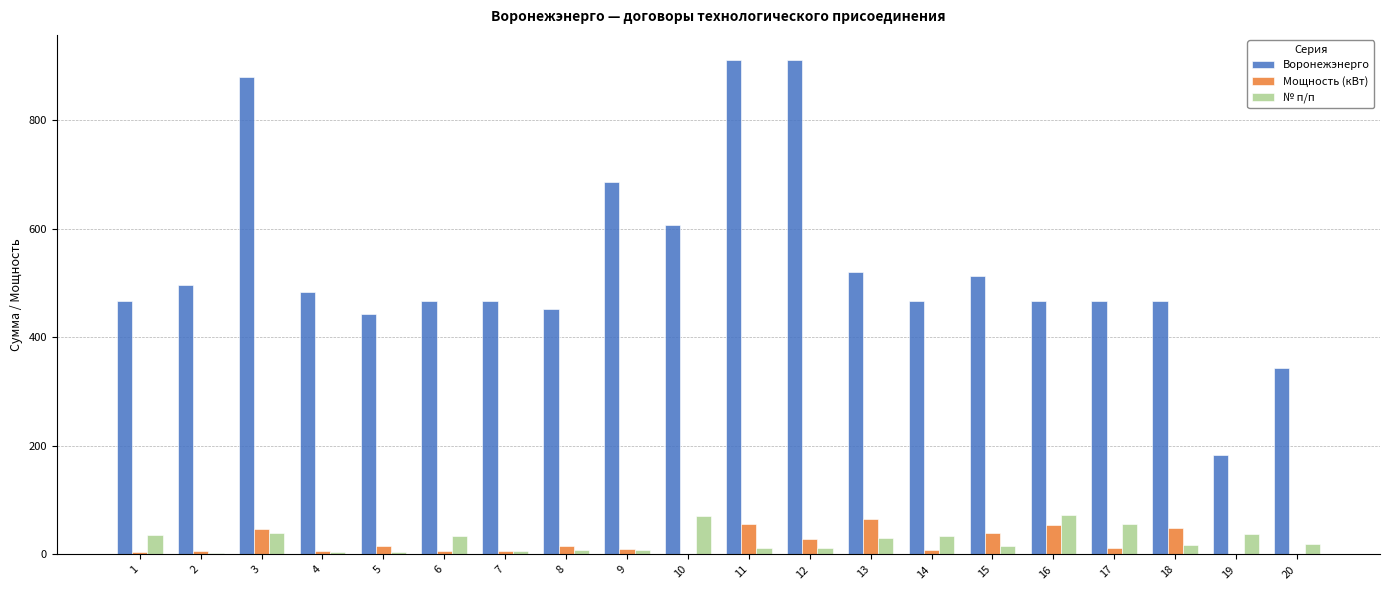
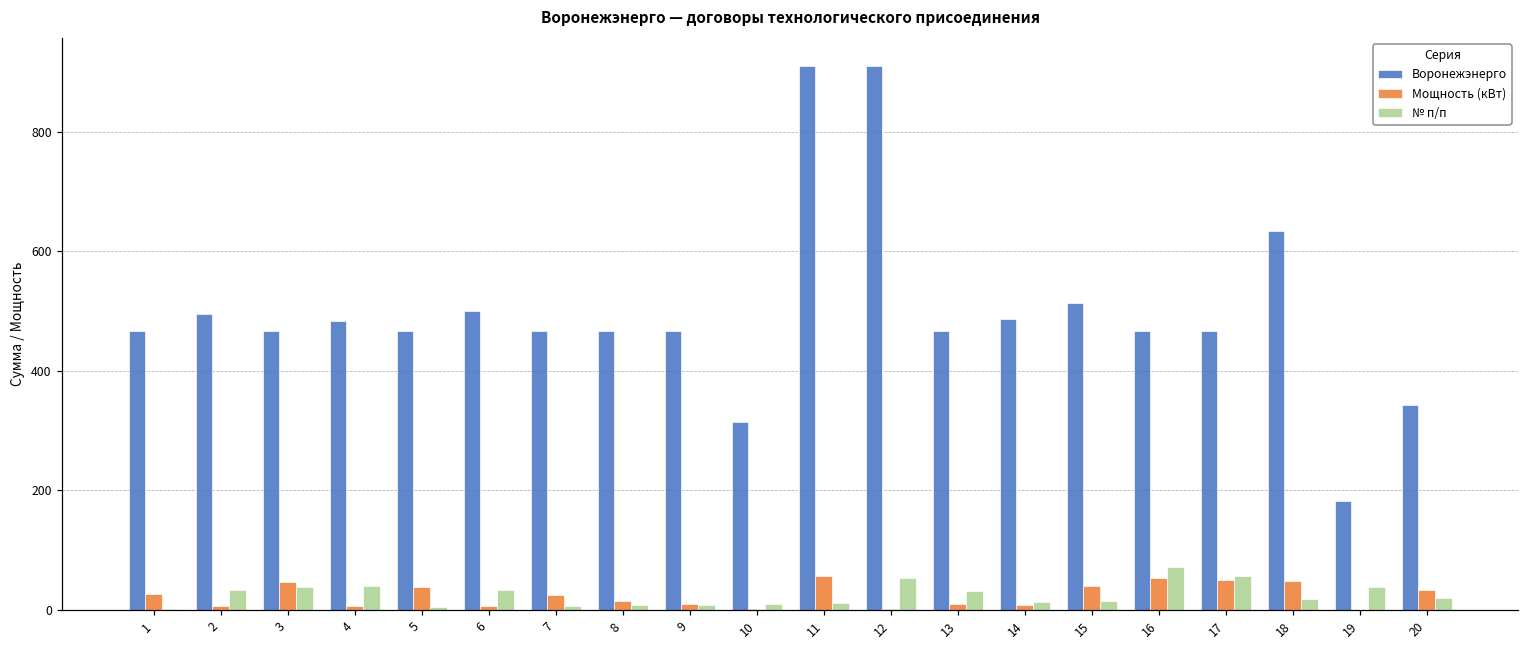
  {
    "Воронежэнерго": {
      "1": 470,
      "2": 500,
-     "3": 880,
+     "3": 470,
      "4": 480,
-     "5": 440,
-     "6": 470,
+     "5": 470,
+     "6": 500,
      "7": 470,
-     "8": 450,
-     "9": 690,
-     "10": 610,
+     "8": 470,
+     "9": 470,
+     "10": 310,
      "11": 910,
      "12": 910,
-     "13": 520,
-     "14": 470,
+     "13": 470,
+     "14": 490,
      "15": 510,
      "16": 470,
      "17": 470,
-     "18": 470,
+     "18": 630,
      "19": 180,
      "20": 340
    },
    "Мощность (кВт)": {
-     "1": 0,
+     "1": 30,
      "2": 10,
      "3": 50,
      "4": 10,
-     "5": 20,
+     "5": 40,
      "6": 10,
-     "7": 10,
+     "7": 30,
      "8": 20,
      "9": 10,
      "11": 60,
-     "12": 30,
-     "13": 60,
+     "12": 0,
+     "13": 10,
      "14": 10,
      "15": 40,
      "16": 50,
-     "17": 10,
+     "17": 50,
      "18": 50,
-     "20": 0
+     "20": 30
    },
    "№ п/п": {
-     "1": 40,
-     "2": 0,
+     "1": 0,
+     "2": 30,
      "3": 40,
-     "4": 0,
+     "4": 40,
      "5": 10,
      "6": 30,
      "7": 10,
      "8": 10,
      "9": 10,
-     "10": 70,
+     "10": 10,
      "11": 10,
-     "12": 10,
+     "12": 50,
      "13": 30,
-     "14": 30,
+     "14": 10,
      "15": 20,
      "16": 70,
      "17": 60,
      "18": 20,
      "19": 40,
      "20": 20
    }
  }
